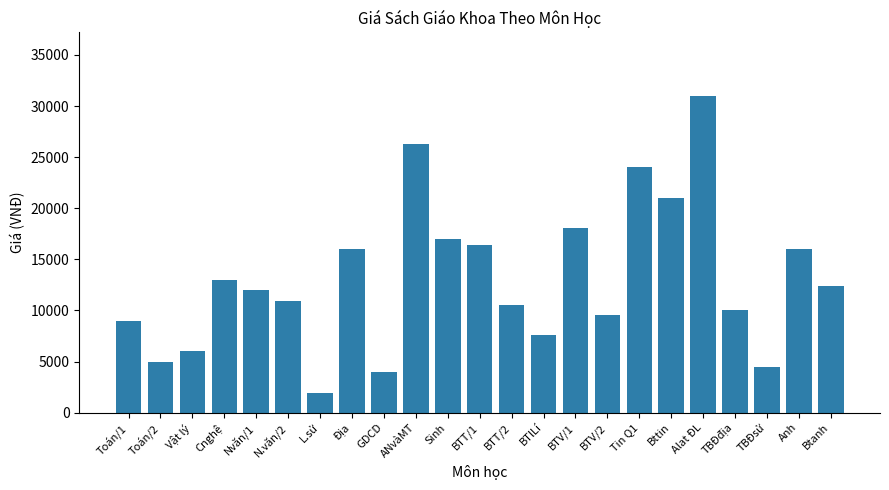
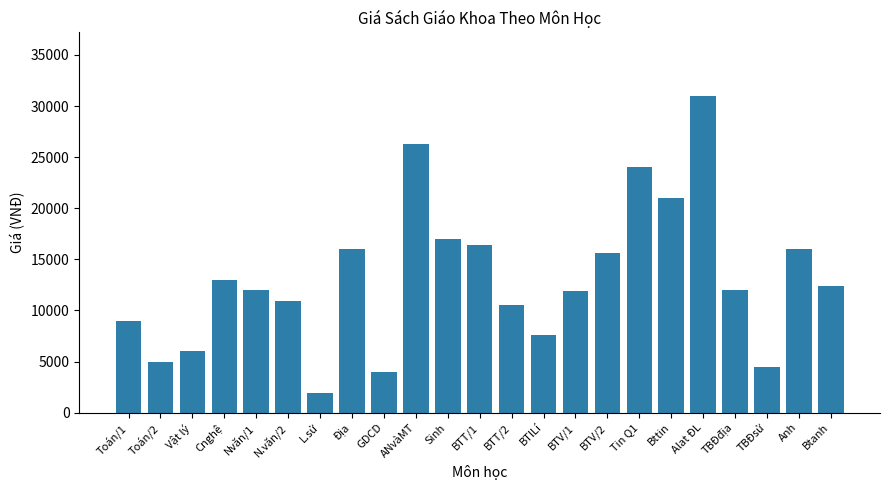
  {
    "Toán/1": 9000,
    "Toán/2": 5000,
    "Vật lý": 6000,
    "Cnghệ": 13000,
    "Nvăn/1": 12000,
    "N.văn/2": 11000,
    "L.sử": 1900,
    "Địa": 16000,
    "GDCD": 4000,
    "ANvàMT": 26200,
    "Sinh": 17000,
    "BTT/1": 16400,
    "BTT/2": 10500,
    "BTlLí": 7600,
-   "BTV/1": 18100,
-   "BTV/2": 9600,
+   "BTV/1": 11900,
+   "BTV/2": 15700,
    "Tin Q1": 24000,
    "Bttin": 21000,
    "Alat ĐL": 31000,
-   "TBĐđịa": 10100,
+   "TBĐđịa": 12000,
    "TBĐsử": 4500,
    "Anh": 16000,
    "Btanh": 12400
  }
